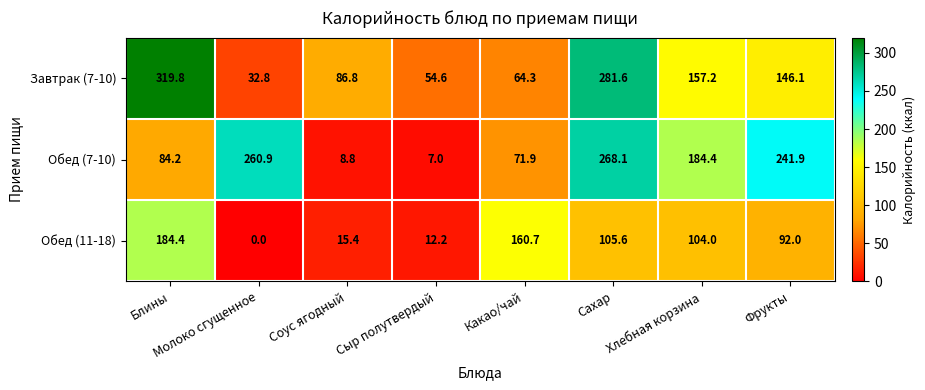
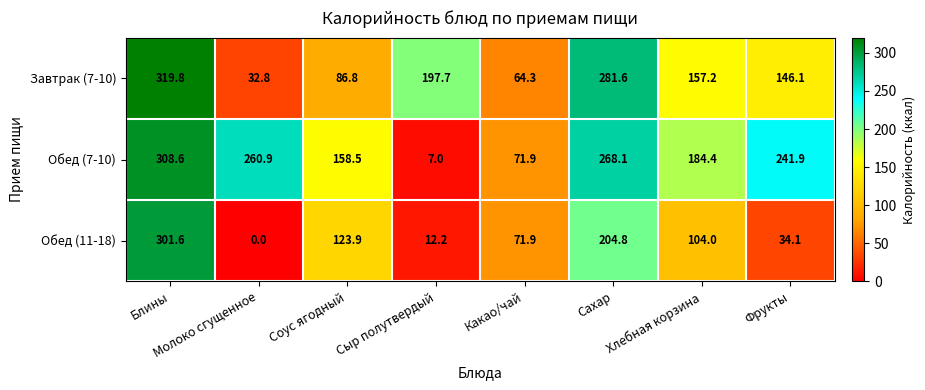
  {
    "Завтрак (7-10)": {
      "Блины": 319.8,
      "Молоко сгущенное": 32.8,
      "Соус ягодный": 86.8,
-     "Сыр полутвердый": 54.6,
+     "Сыр полутвердый": 197.7,
      "Какао/чай": 64.3,
      "Сахар": 281.6,
      "Хлебная корзина": 157.2,
      "Фрукты": 146.1
    },
    "Обед (7-10)": {
-     "Блины": 84.2,
+     "Блины": 308.6,
      "Молоко сгущенное": 260.9,
-     "Соус ягодный": 8.8,
+     "Соус ягодный": 158.5,
      "Сыр полутвердый": 7.0,
      "Какао/чай": 71.9,
      "Сахар": 268.1,
      "Хлебная корзина": 184.4,
      "Фрукты": 241.9
    },
    "Обед (11-18)": {
-     "Блины": 184.4,
+     "Блины": 301.6,
      "Молоко сгущенное": 0.0,
-     "Соус ягодный": 15.4,
+     "Соус ягодный": 123.9,
      "Сыр полутвердый": 12.2,
-     "Какао/чай": 160.7,
-     "Сахар": 105.6,
+     "Какао/чай": 71.9,
+     "Сахар": 204.8,
      "Хлебная корзина": 104.0,
-     "Фрукты": 92.0
+     "Фрукты": 34.1
    }
  }
